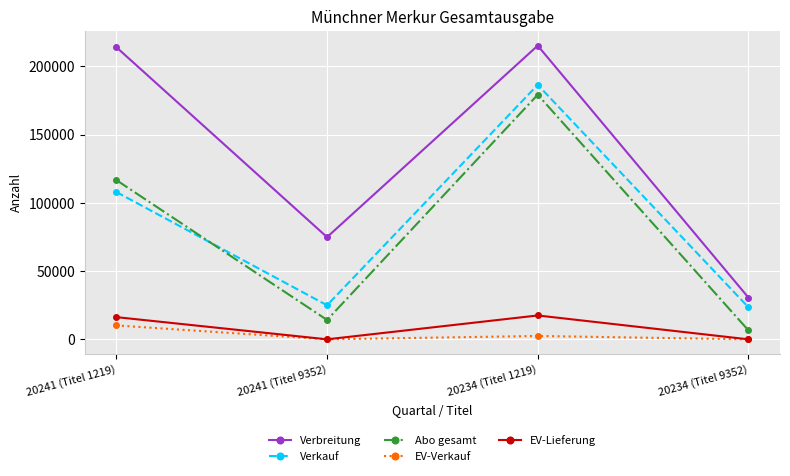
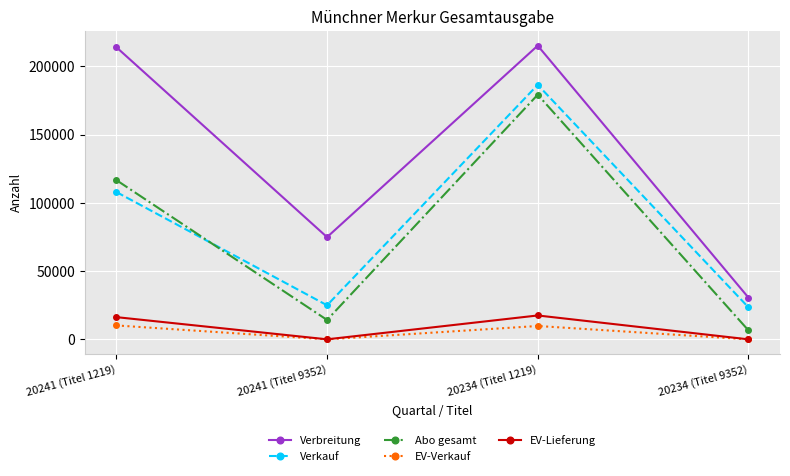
  {
    "Verbreitung": {
      "20241 (Titel 1219)": 214000,
      "20241 (Titel 9352)": 75000,
      "20234 (Titel 1219)": 215000,
      "20234 (Titel 9352)": 31000
    },
    "Verkauf": {
      "20241 (Titel 1219)": 108000,
      "20241 (Titel 9352)": 25000,
      "20234 (Titel 1219)": 186000,
      "20234 (Titel 9352)": 24000
    },
    "Abo gesamt": {
      "20241 (Titel 1219)": 117000,
      "20241 (Titel 9352)": 14000,
      "20234 (Titel 1219)": 179000,
      "20234 (Titel 9352)": 7000
    },
    "EV-Verkauf": {
      "20241 (Titel 1219)": 10000,
-     "20234 (Titel 1219)": 3000
+     "20234 (Titel 1219)": 10000
    },
    "EV-Lieferung": {
      "20241 (Titel 1219)": 16000,
      "20234 (Titel 1219)": 18000
    }
  }
